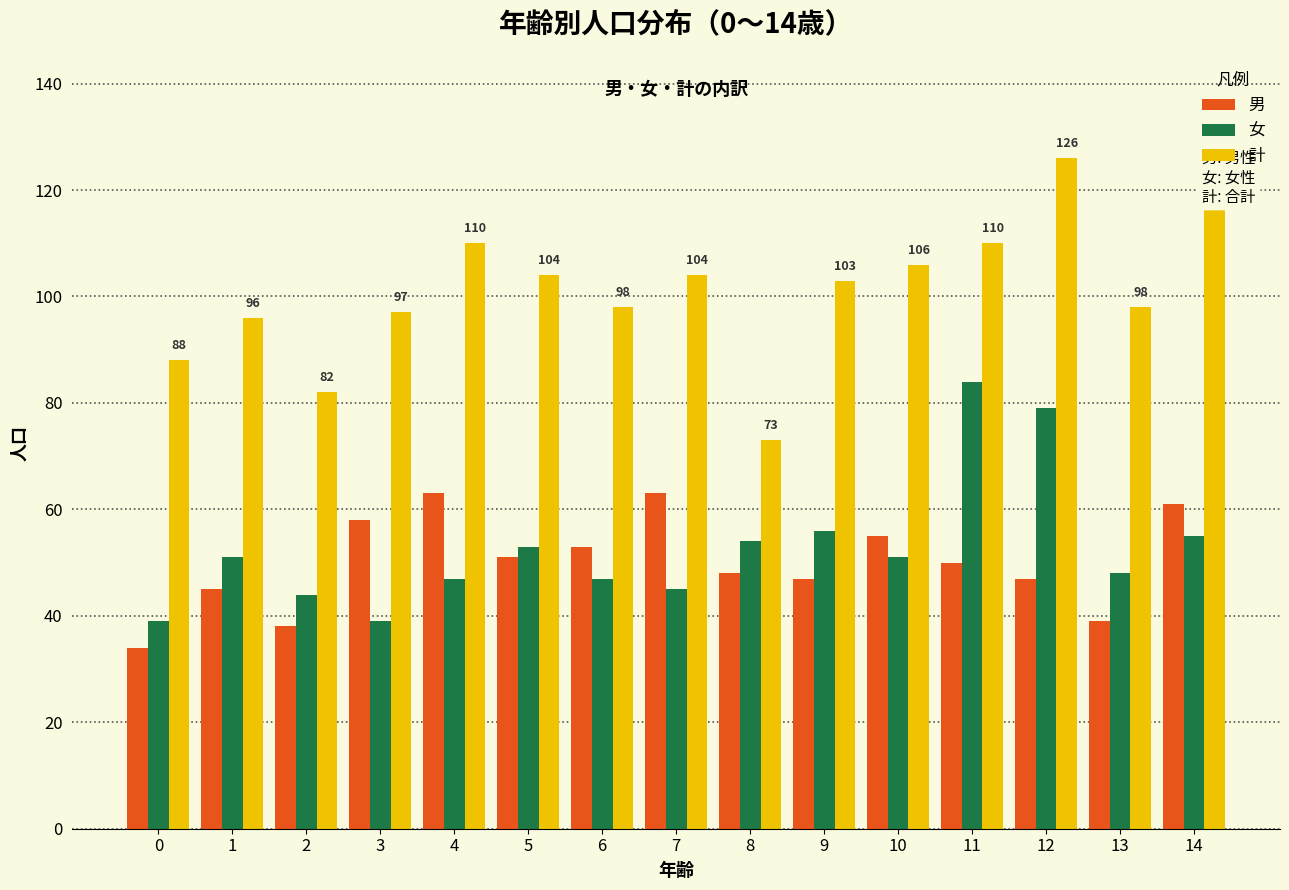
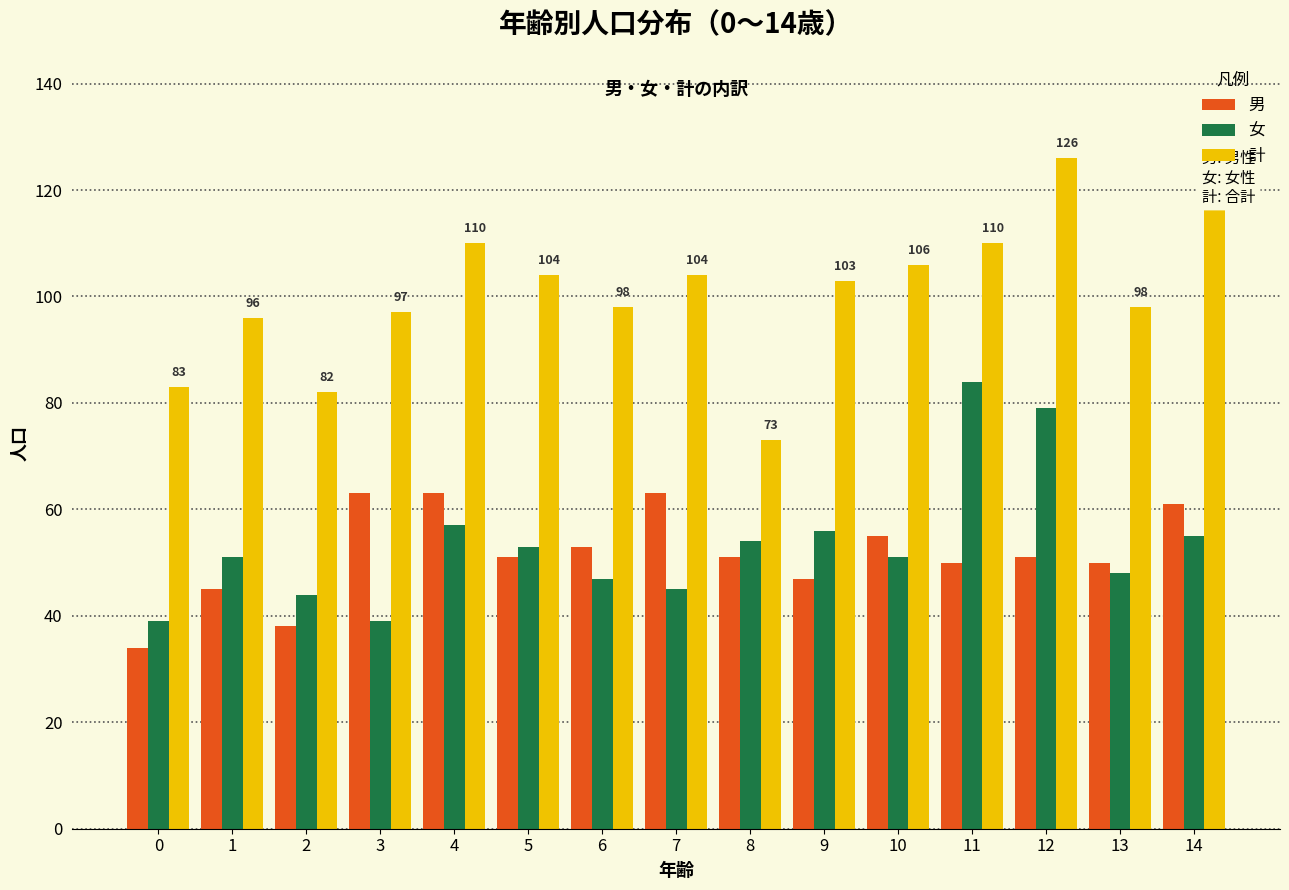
  {
    "男": {
      "0": 34,
      "1": 45,
      "2": 38,
-     "3": 58,
+     "3": 63,
      "4": 63,
      "5": 51,
      "6": 53,
      "7": 63,
-     "8": 48,
+     "8": 51,
      "9": 47,
      "10": 55,
      "11": 50,
-     "12": 47,
-     "13": 39,
+     "12": 51,
+     "13": 50,
      "14": 61
    },
    "女": {
      "0": 39,
      "1": 51,
      "2": 44,
      "3": 39,
-     "4": 47,
+     "4": 57,
      "5": 53,
      "6": 47,
      "7": 45,
      "8": 54,
      "9": 56,
      "10": 51,
      "11": 84,
      "12": 79,
      "13": 48,
      "14": 55
    },
    "計": {
-     "0": 88,
+     "0": 83,
      "1": 96,
      "2": 82,
      "3": 97,
      "4": 110,
      "5": 104,
      "6": 98,
      "7": 104,
      "8": 73,
      "9": 103,
      "10": 106,
      "11": 110,
      "12": 126,
      "13": 98
    }
  }
